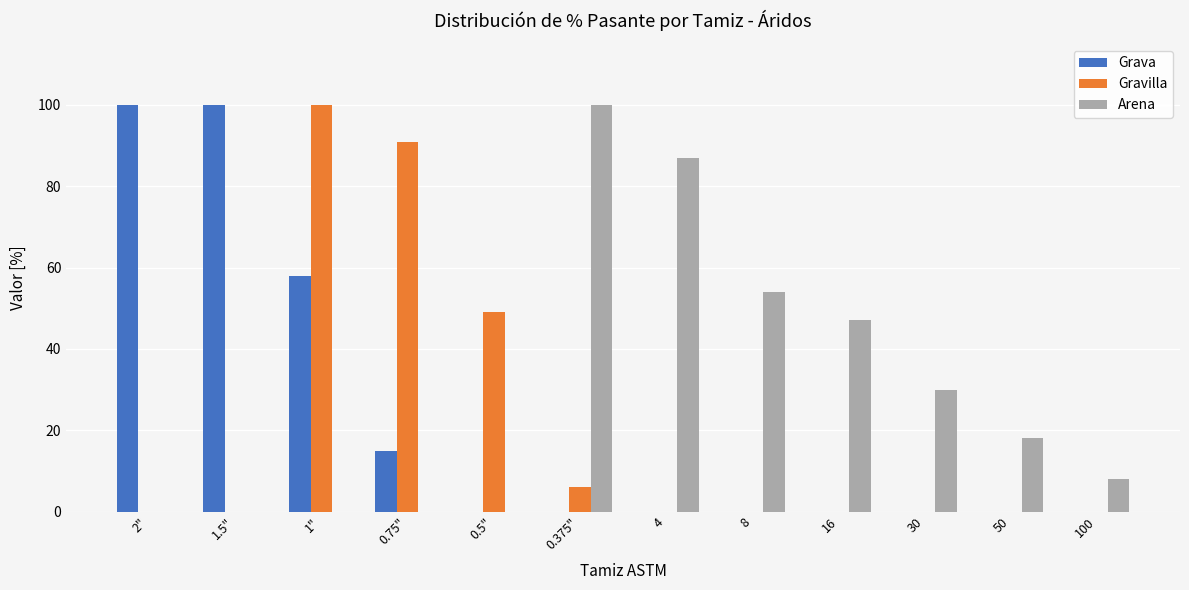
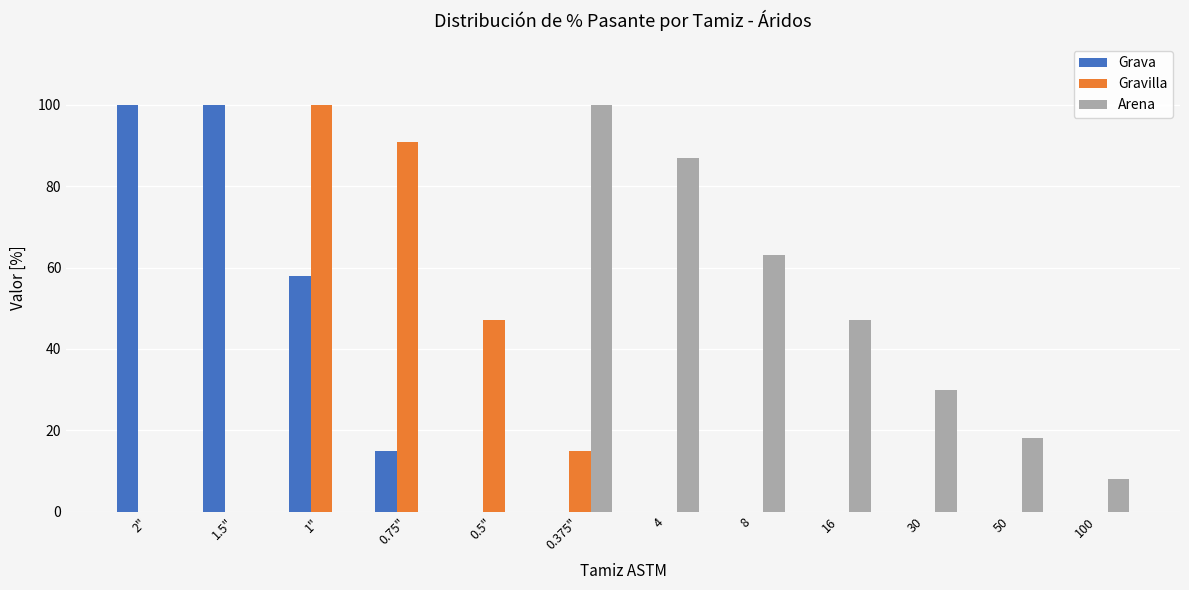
  {
    "Grava": {
      "2\"": 100,
      "1.5\"": 100,
      "1\"": 58,
      "0.75\"": 15,
      "0.5\"": 0,
      "0.375\"": 0,
      "4": 0,
      "8": 0,
      "16": 0,
      "30": 0,
      "50": 0,
      "100": 0
    },
    "Gravilla": {
      "2\"": 0,
      "1.5\"": 0,
      "1\"": 100,
      "0.75\"": 91,
-     "0.5\"": 49,
-     "0.375\"": 6,
+     "0.5\"": 47,
+     "0.375\"": 15,
      "4": 0,
      "8": 0,
      "16": 0,
      "30": 0,
      "50": 0,
      "100": 0
    },
    "Arena": {
      "2\"": 0,
      "1.5\"": 0,
      "1\"": 0,
      "0.75\"": 0,
      "0.5\"": 0,
      "0.375\"": 100,
      "4": 87,
-     "8": 54,
+     "8": 63,
      "16": 47,
      "30": 30,
      "50": 18,
      "100": 8
    }
  }
